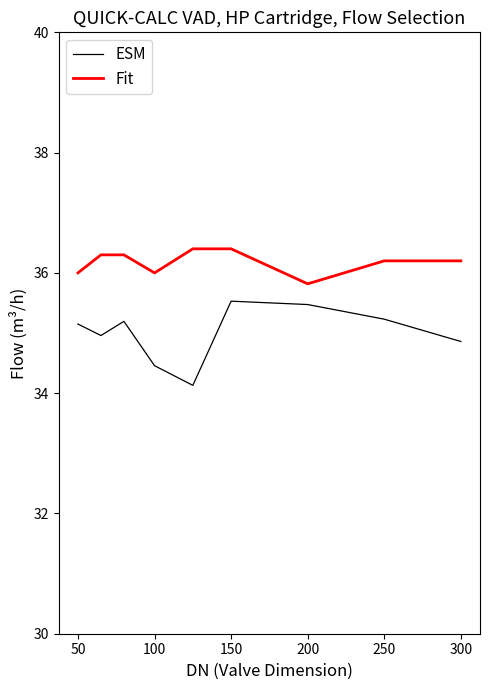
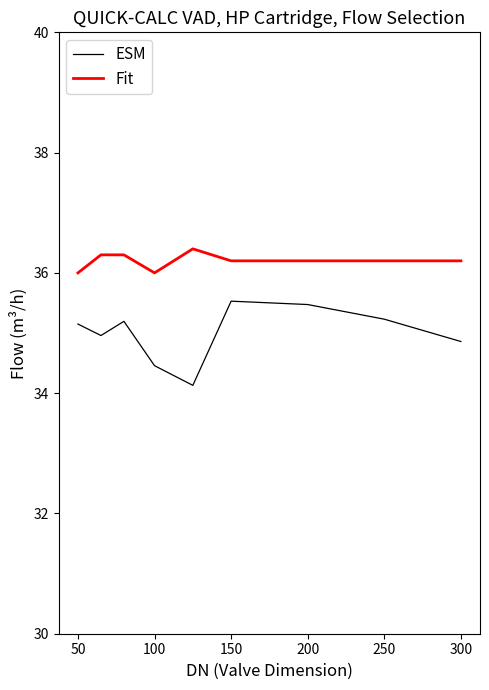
  {
    "ESM": {
      "50": 35.1,
      "100": 34.5,
      "150": 35.5,
      "200": 35.5,
      "250": 35.2,
      "300": 34.9
    },
    "Fit": {
      "50": 36.0,
      "100": 36.0,
-     "150": 36.4,
-     "200": 35.8,
+     "150": 36.2,
+     "200": 36.2,
      "250": 36.2,
      "300": 36.2
    }
  }
